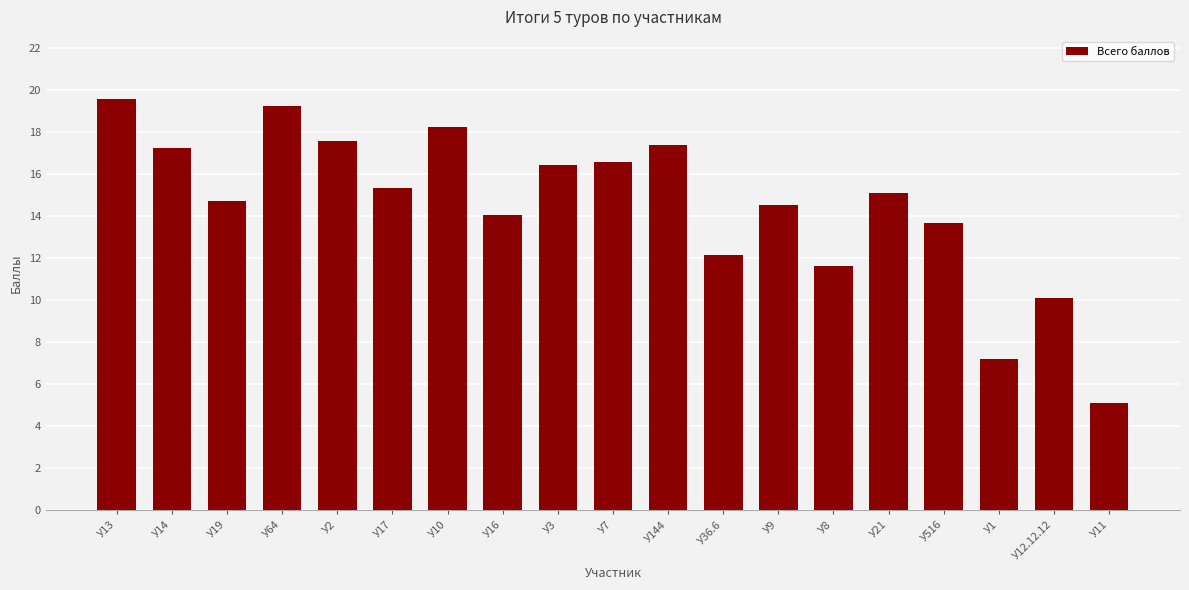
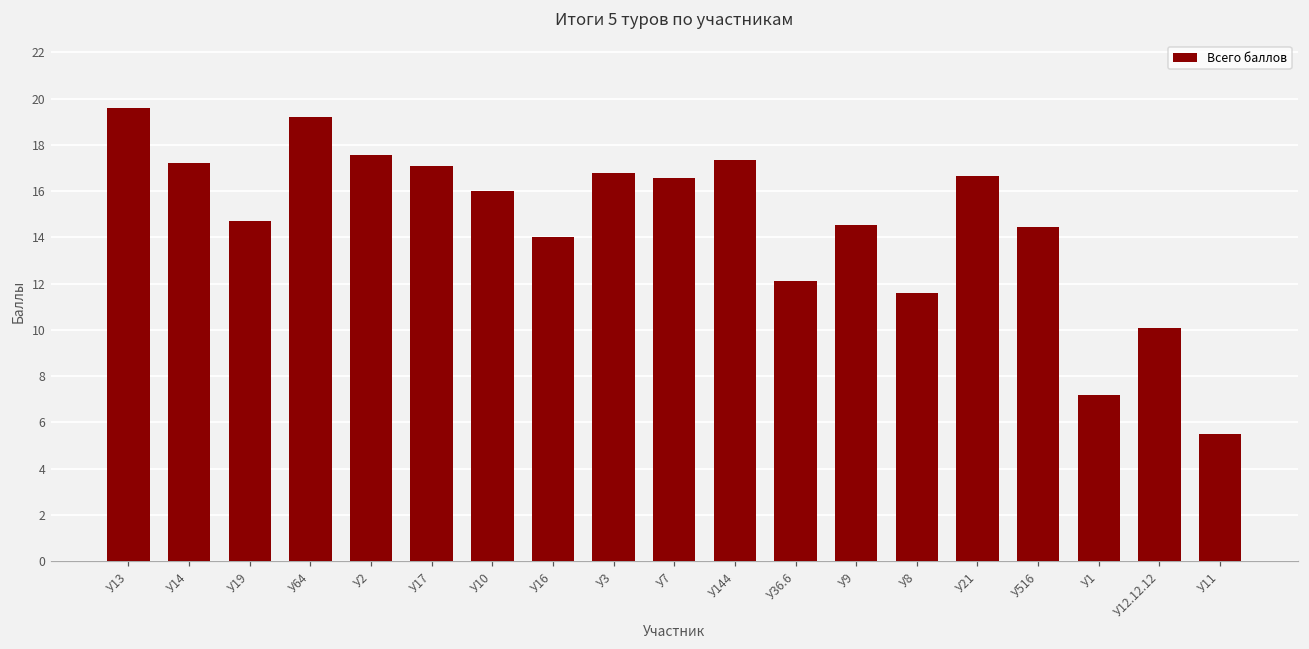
  {
    "У13": 19.6,
    "У14": 17.2,
    "У19": 14.7,
    "У64": 19.2,
    "У2": 17.6,
-   "У17": 15.3,
-   "У10": 18.2,
+   "У17": 17.1,
+   "У10": 16.0,
    "У16": 14.0,
-   "У3": 16.4,
+   "У3": 16.8,
    "У7": 16.6,
    "У144": 17.4,
    "У36.6": 12.1,
    "У9": 14.5,
    "У8": 11.6,
-   "У21": 15.1,
-   "У516": 13.7,
+   "У21": 16.6,
+   "У516": 14.4,
    "У1": 7.2,
    "У12.12.12": 10.1,
-   "У11": 5.1
+   "У11": 5.5
  }
